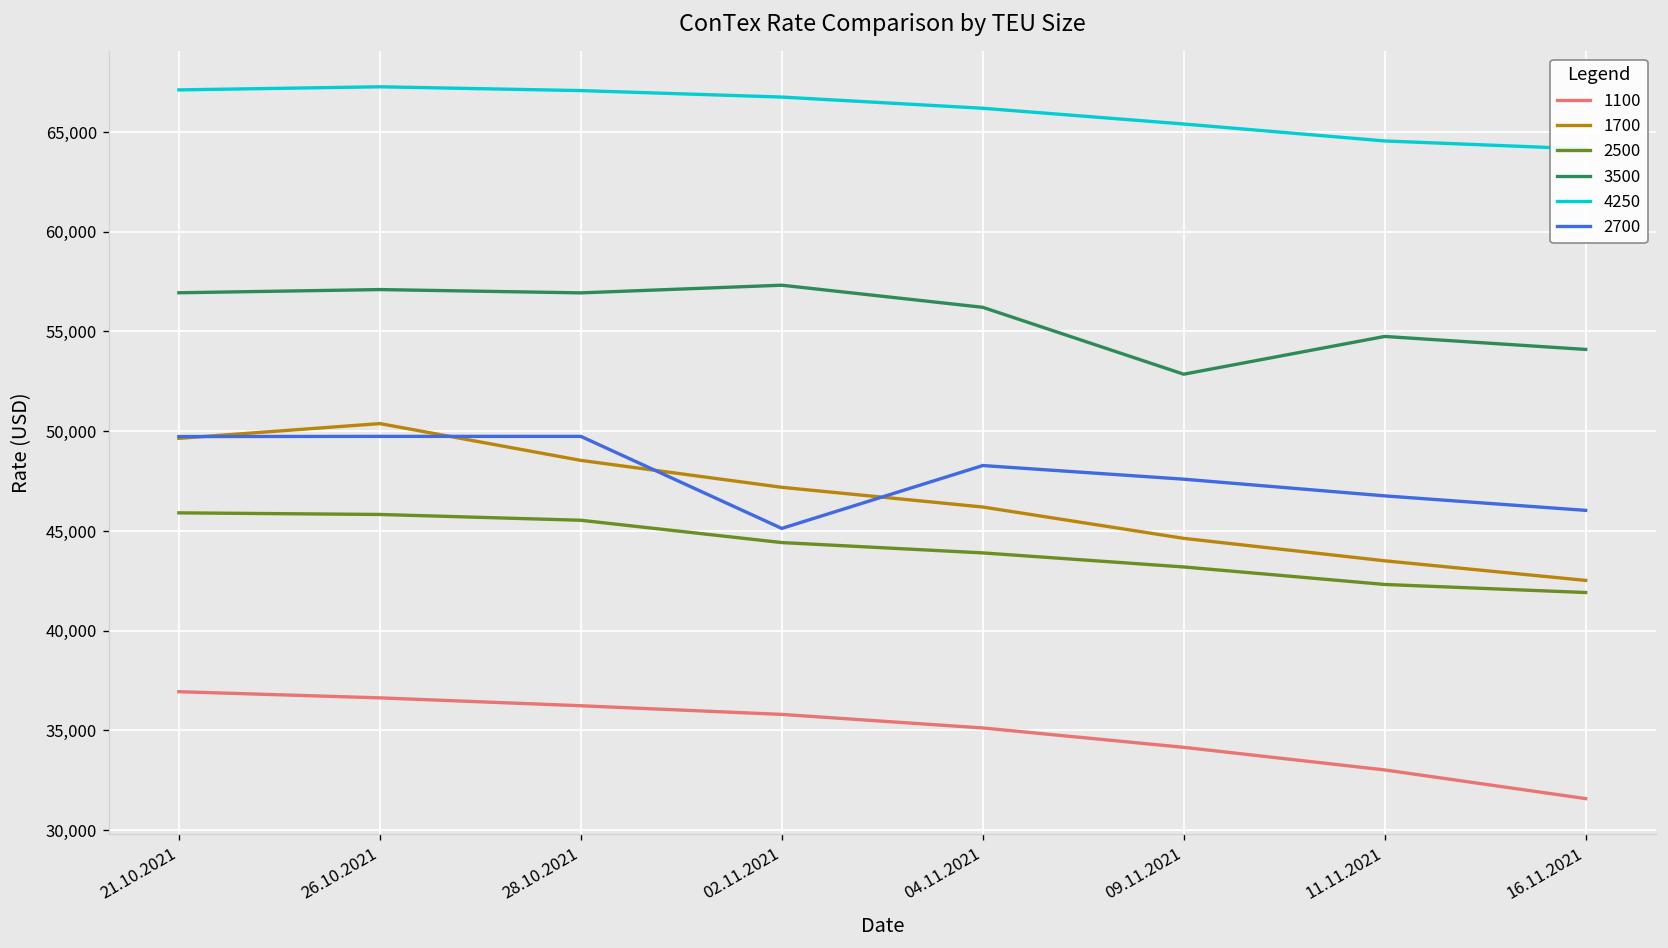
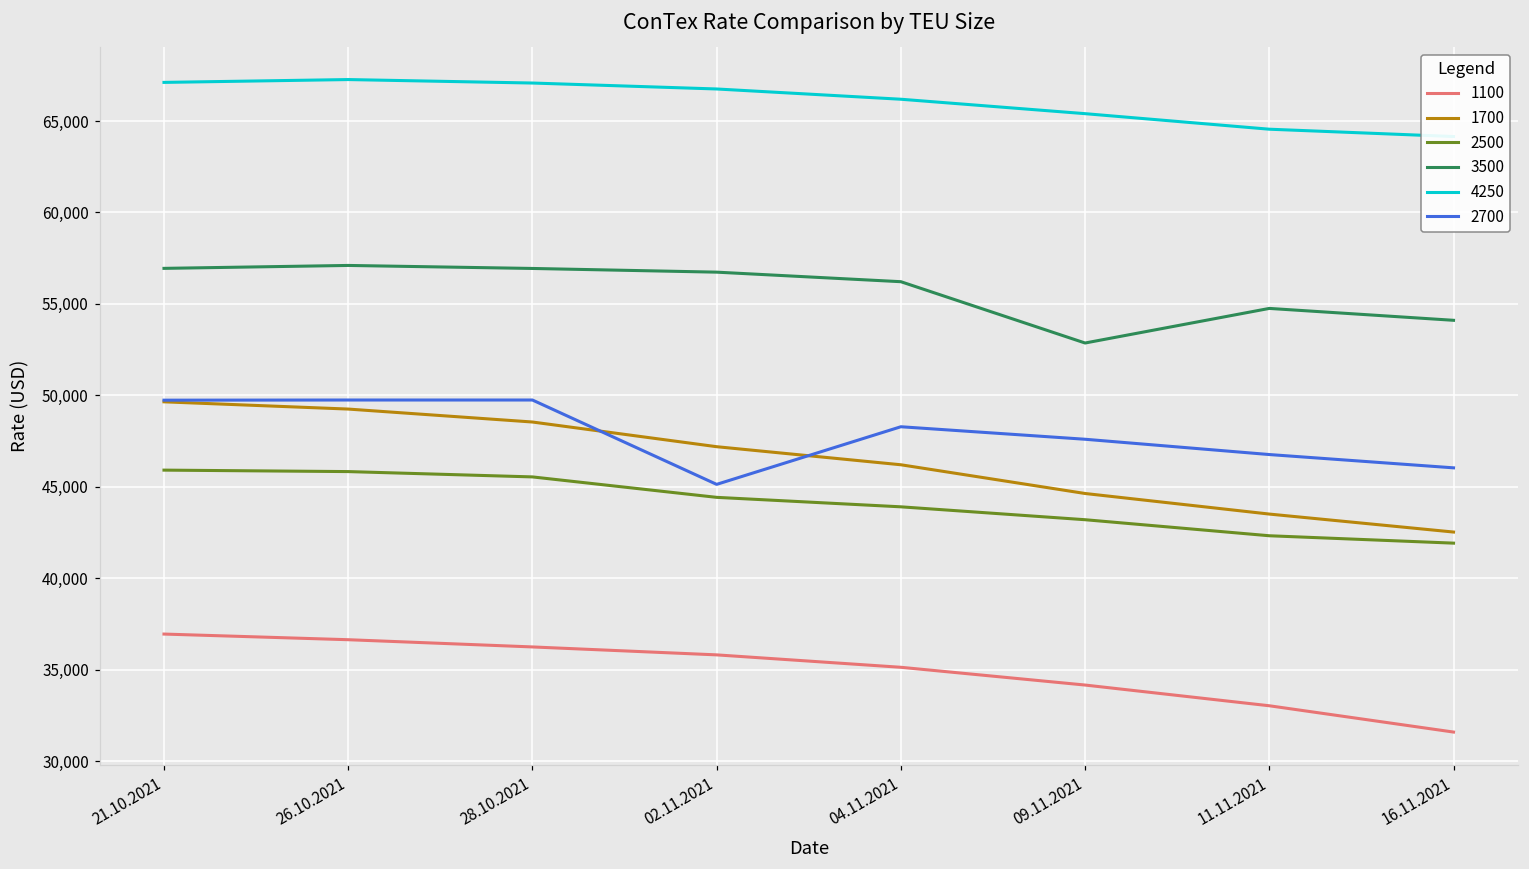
  {
    "1100": {
      "21.10.2021": "36,900",
      "26.10.2021": "36,600",
      "28.10.2021": "36,200",
      "02.11.2021": "35,800",
      "04.11.2021": "35,100",
      "09.11.2021": "34,200",
      "11.11.2021": "33,000",
      "16.11.2021": "31,600"
    },
    "1700": {
-     "26.10.2021": "50,400",
+     "26.10.2021": "49,200",
      "28.10.2021": "48,500",
      "02.11.2021": "47,200",
      "04.11.2021": "46,200",
      "09.11.2021": "44,600",
      "11.11.2021": "43,500",
      "16.11.2021": "42,500"
    },
    "2500": {
      "21.10.2021": "45,900",
      "26.10.2021": "45,800",
      "28.10.2021": "45,500",
      "02.11.2021": "44,400",
      "04.11.2021": "43,900",
      "09.11.2021": "43,200",
      "11.11.2021": "42,300",
      "16.11.2021": "41,900"
    },
    "3500": {
      "21.10.2021": "56,900",
      "26.10.2021": "57,100",
      "28.10.2021": "56,900",
-     "02.11.2021": "57,300",
+     "02.11.2021": "56,700",
      "04.11.2021": "56,200",
      "09.11.2021": "52,900",
      "11.11.2021": "54,800",
      "16.11.2021": "54,100"
    },
    "4250": {
      "21.10.2021": "67,100",
      "26.10.2021": "67,300",
      "28.10.2021": "67,100",
      "02.11.2021": "66,800",
      "04.11.2021": "66,200",
      "09.11.2021": "65,400",
      "11.11.2021": "64,600"
    },
    "2700": {
      "26.10.2021": "49,700",
      "28.10.2021": "49,700",
      "02.11.2021": "45,100",
      "04.11.2021": "48,300",
      "09.11.2021": "47,600",
      "11.11.2021": "46,800",
      "16.11.2021": "46,000"
    }
  }
